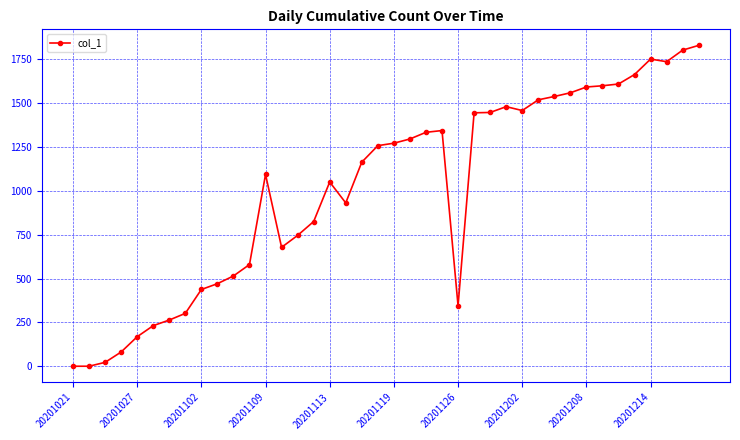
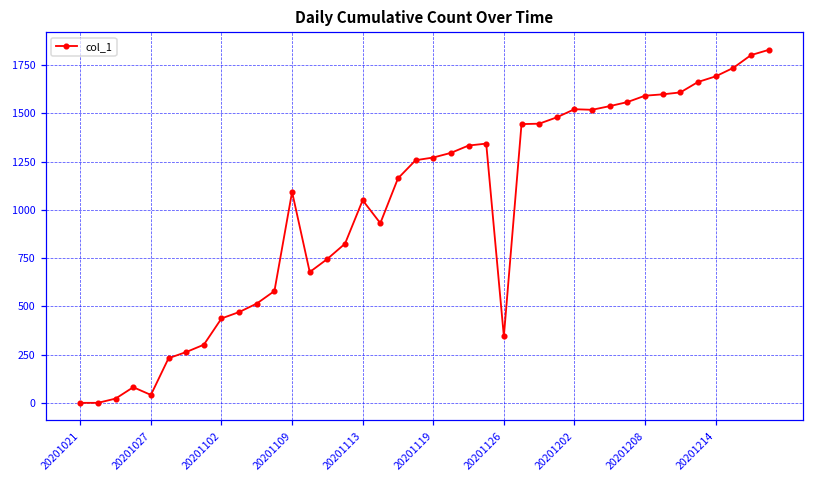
  {
    "20201021": 0,
-   "20201027": 170,
+   "20201027": 40,
    "20201102": 440,
    "20201109": 1090,
    "20201113": 1050,
    "20201119": 1270,
    "20201126": 350,
-   "20201202": 1460,
+   "20201202": 1520,
    "20201208": 1590,
-   "20201214": 1750
+   "20201214": 1690
  }
